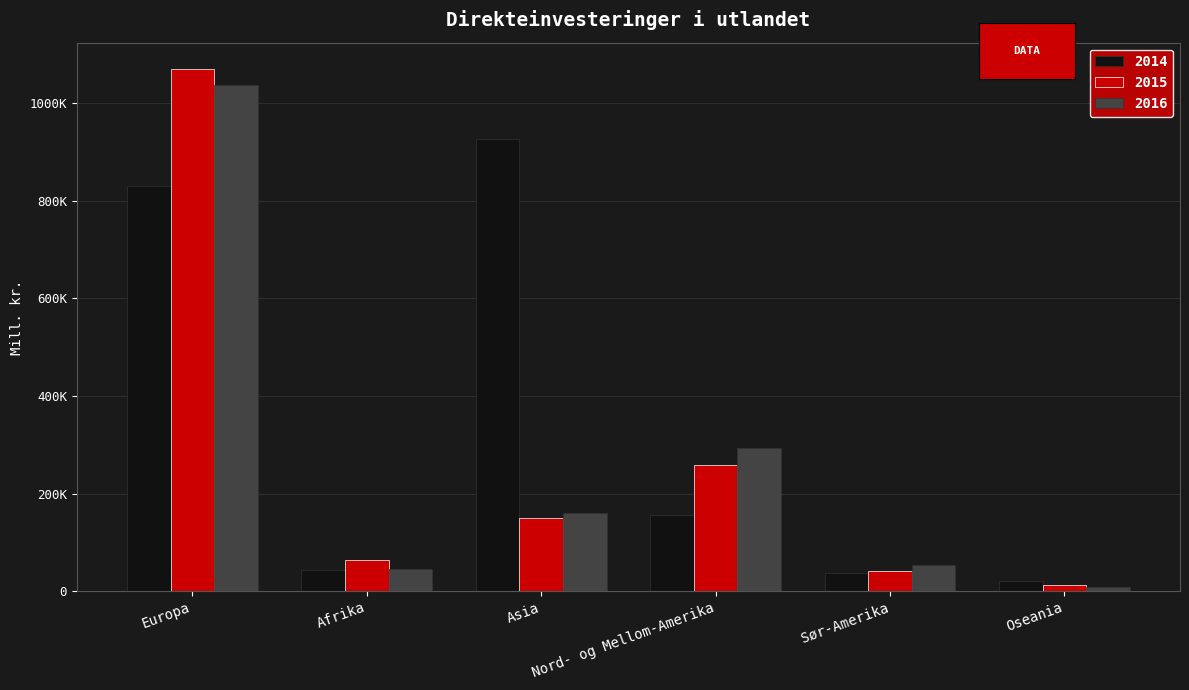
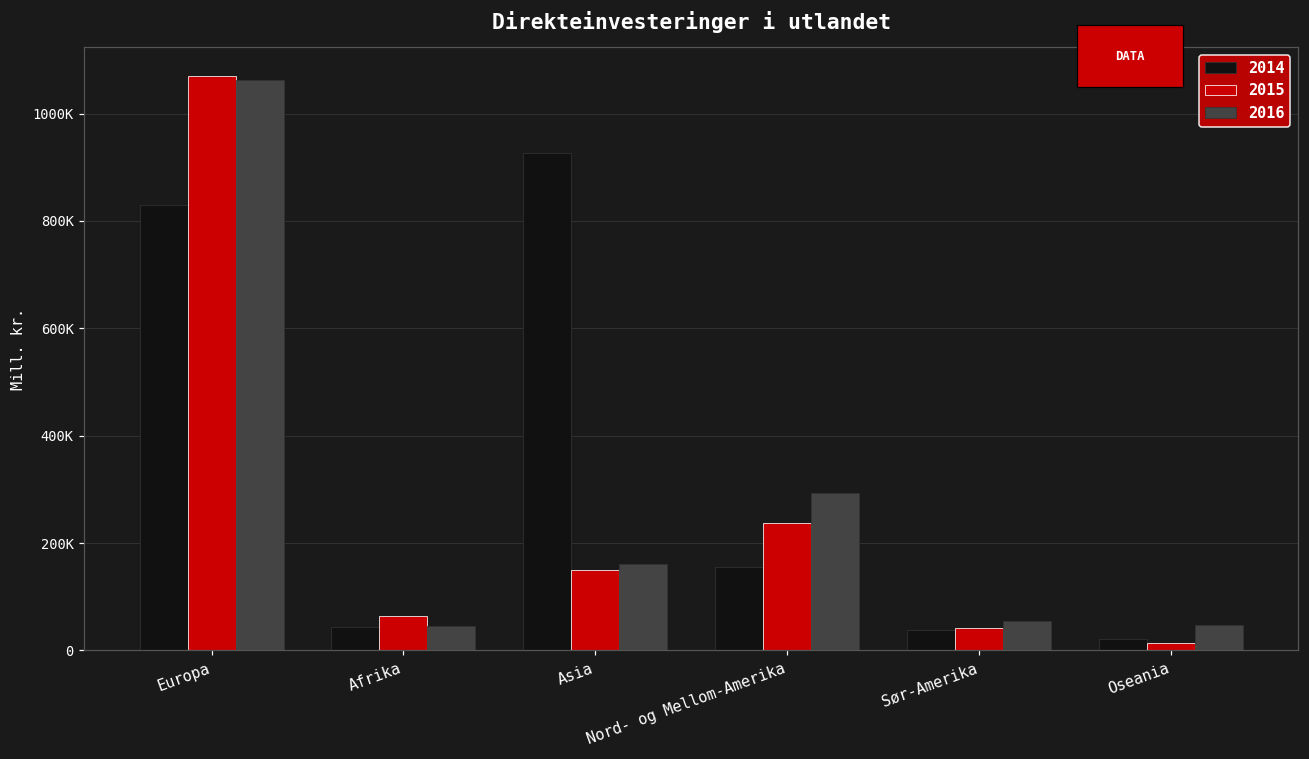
  {
    "2014": {
      "Europa": 830000,
      "Afrika": 40000,
      "Asia": 930000,
      "Nord- og Mellom-Amerika": 160000,
      "Sør-Amerika": 40000,
      "Oseania": 20000
    },
    "2015": {
      "Europa": 1070000,
      "Afrika": 60000,
      "Asia": 150000,
-     "Nord- og Mellom-Amerika": 260000,
+     "Nord- og Mellom-Amerika": 240000,
      "Sør-Amerika": 40000,
      "Oseania": 10000
    },
    "2016": {
-     "Europa": 1040000,
+     "Europa": 1060000,
      "Afrika": 50000,
      "Asia": 160000,
      "Nord- og Mellom-Amerika": 290000,
      "Sør-Amerika": 50000,
-     "Oseania": 10000
+     "Oseania": 50000
    }
  }
